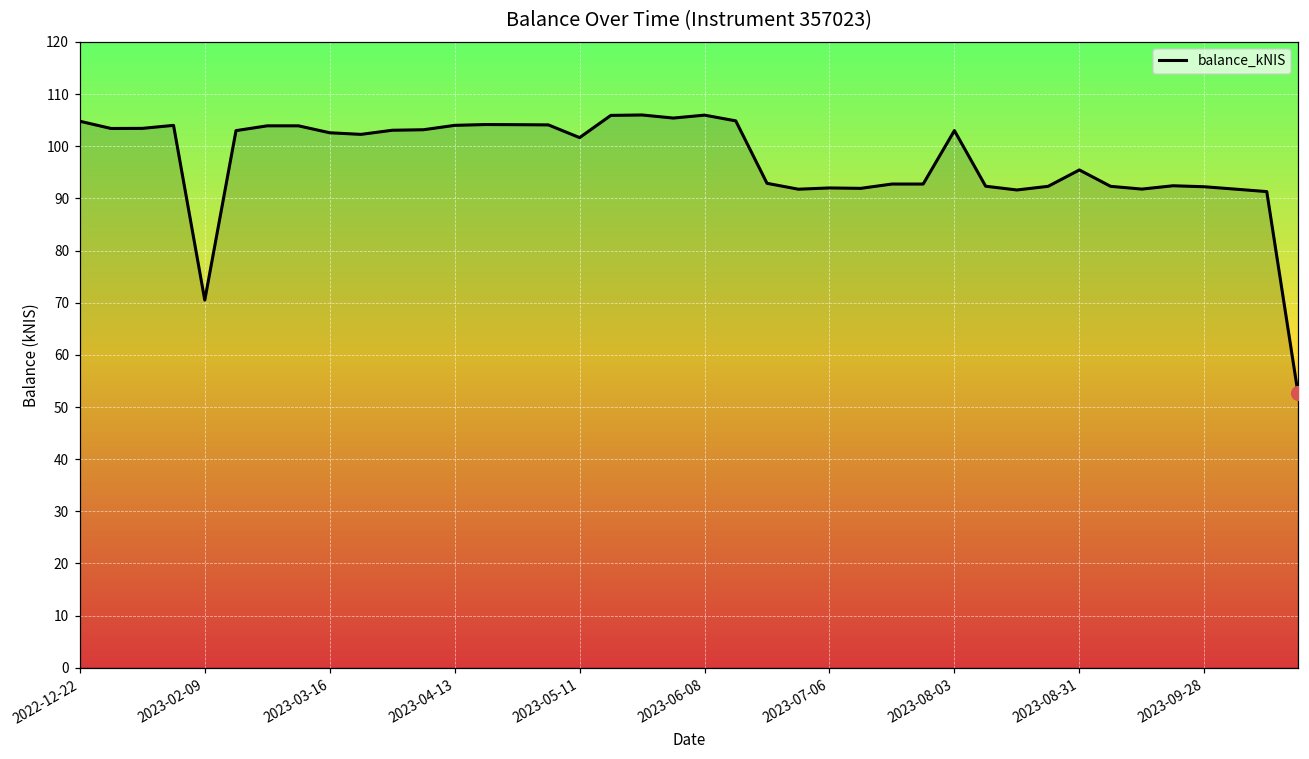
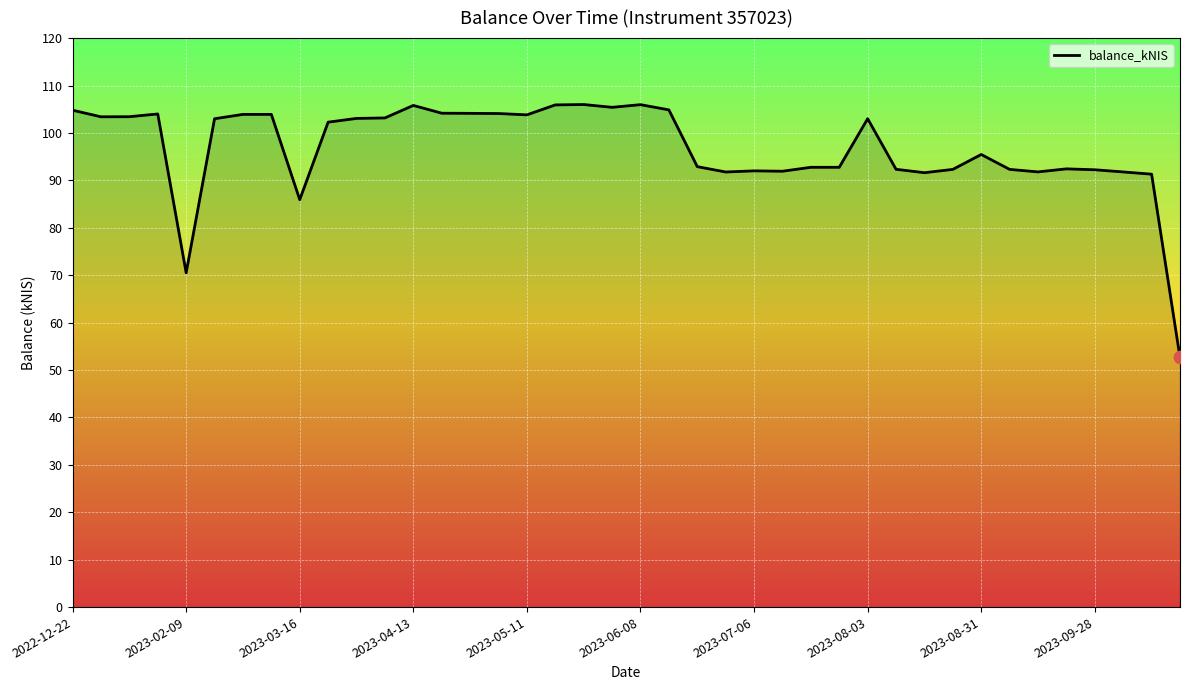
  {
    "balance_kNIS": {
      "2022-12-22": 105,
      "2023-02-09": 70,
-     "2023-03-16": 103,
-     "2023-04-13": 104,
-     "2023-05-11": 102,
+     "2023-03-16": 86,
+     "2023-04-13": 106,
+     "2023-05-11": 104,
      "2023-06-08": 106,
      "2023-07-06": 92,
      "2023-08-03": 103,
      "2023-08-31": 95,
      "2023-09-28": 92
    }
  }
